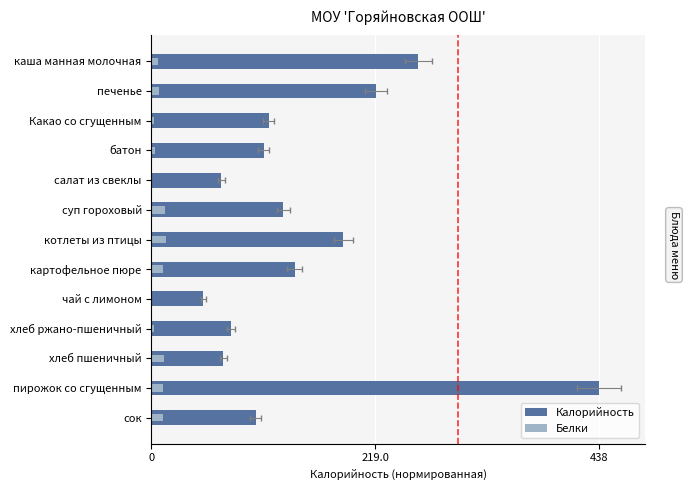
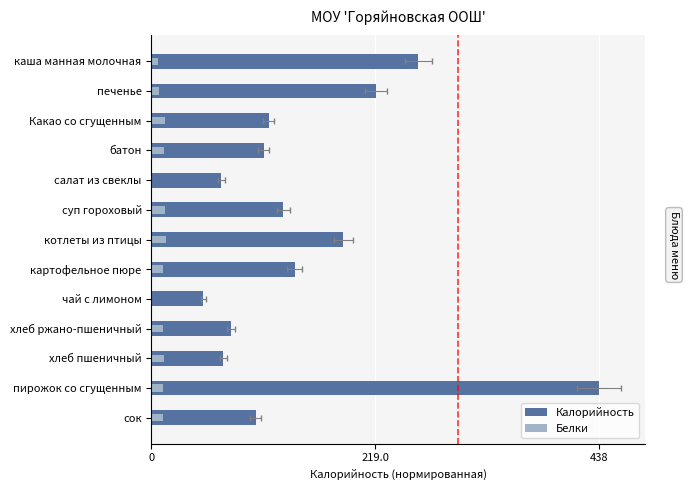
  {
    "Белки": {
-     "Какао со сгущенным": 3,
-     "батон": 3,
-     "хлеб ржано-пшеничный": 3
+     "Какао со сгущенным": 13,
+     "батон": 12,
+     "хлеб ржано-пшеничный": 11
    }
  }
